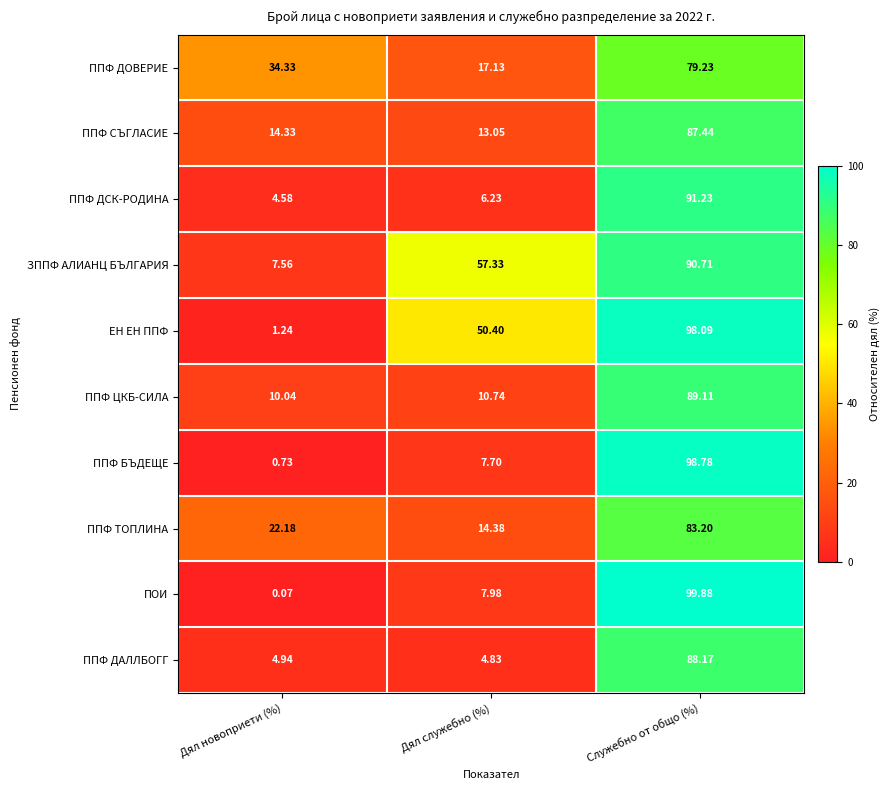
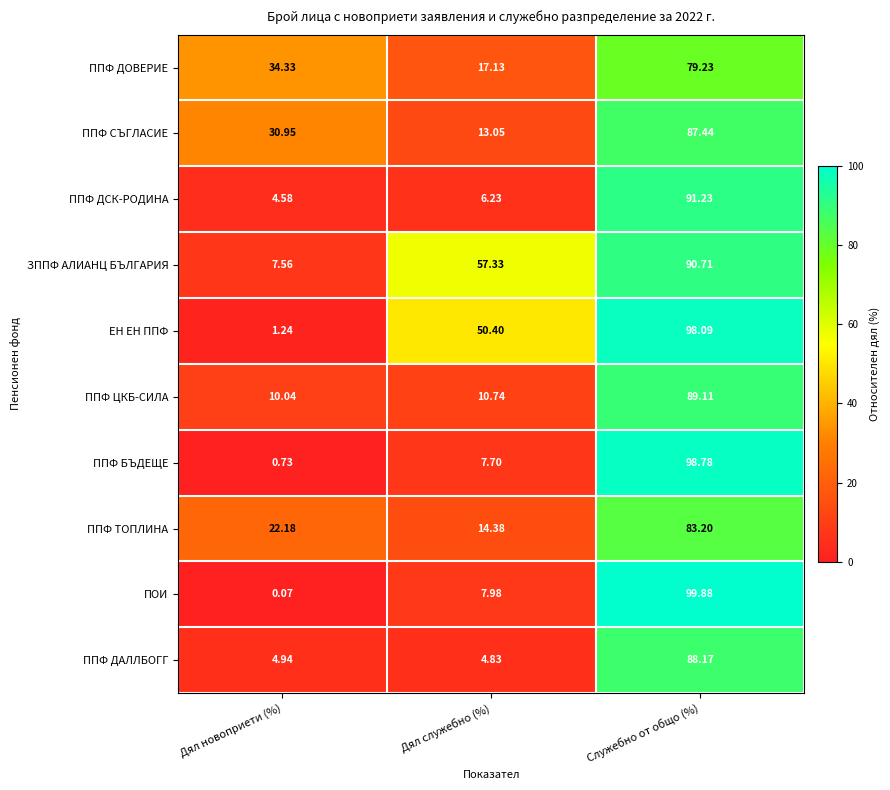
  {
    "ППФ ДОВЕРИЕ": {
      "Дял новоприети (%)": 34.33,
      "Дял служебно (%)": 17.13,
      "Служебно от общо (%)": 79.23
    },
    "ППФ СЪГЛАСИЕ": {
-     "Дял новоприети (%)": 14.33,
+     "Дял новоприети (%)": 30.95,
      "Дял служебно (%)": 13.05,
      "Служебно от общо (%)": 87.44
    },
    "ППФ ДСК-РОДИНА": {
      "Дял новоприети (%)": 4.58,
      "Дял служебно (%)": 6.23,
      "Служебно от общо (%)": 91.23
    },
    "ЗППФ АЛИАНЦ БЪЛГАРИЯ": {
      "Дял новоприети (%)": 7.56,
      "Дял служебно (%)": 57.33,
      "Служебно от общо (%)": 90.71
    },
    "ЕН ЕН ППФ": {
      "Дял новоприети (%)": 1.24,
      "Дял служебно (%)": 50.40,
      "Служебно от общо (%)": 98.09
    },
    "ППФ ЦКБ-СИЛА": {
      "Дял новоприети (%)": 10.04,
      "Дял служебно (%)": 10.74,
      "Служебно от общо (%)": 89.11
    },
    "ППФ БЪДЕЩЕ": {
      "Дял новоприети (%)": 0.73,
      "Дял служебно (%)": 7.70,
      "Служебно от общо (%)": 98.78
    },
    "ППФ ТОПЛИНА": {
      "Дял новоприети (%)": 22.18,
      "Дял служебно (%)": 14.38,
      "Служебно от общо (%)": 83.20
    },
    "ПОИ": {
      "Дял новоприети (%)": 0.07,
      "Дял служебно (%)": 7.98,
      "Служебно от общо (%)": 99.88
    },
    "ППФ ДАЛЛБОГГ": {
      "Дял новоприети (%)": 4.94,
      "Дял служебно (%)": 4.83,
      "Служебно от общо (%)": 88.17
    }
  }
